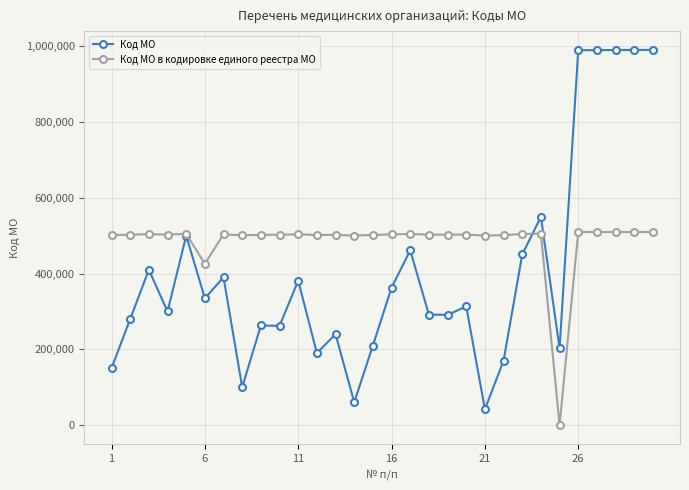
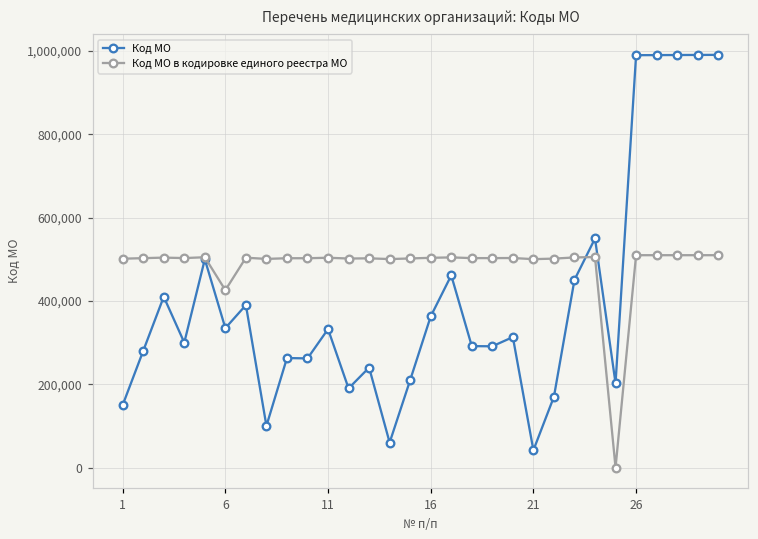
  {
    "Код МО": {
      "1": "150,000",
      "6": "330,000",
-     "11": "380,000",
+     "11": "330,000",
      "16": "360,000",
      "21": "40,000",
      "26": "990,000"
    },
    "Код МО в кодировке единого реестра МО": {
      "1": "500,000",
      "6": "430,000",
      "11": "500,000",
      "16": "500,000",
      "21": "500,000",
      "26": "510,000"
    }
  }
